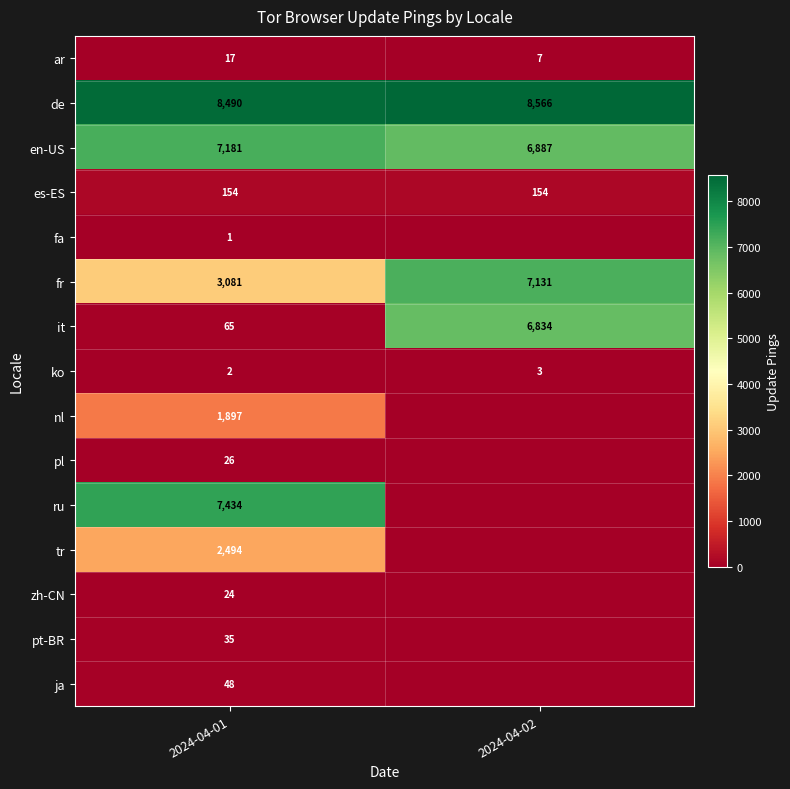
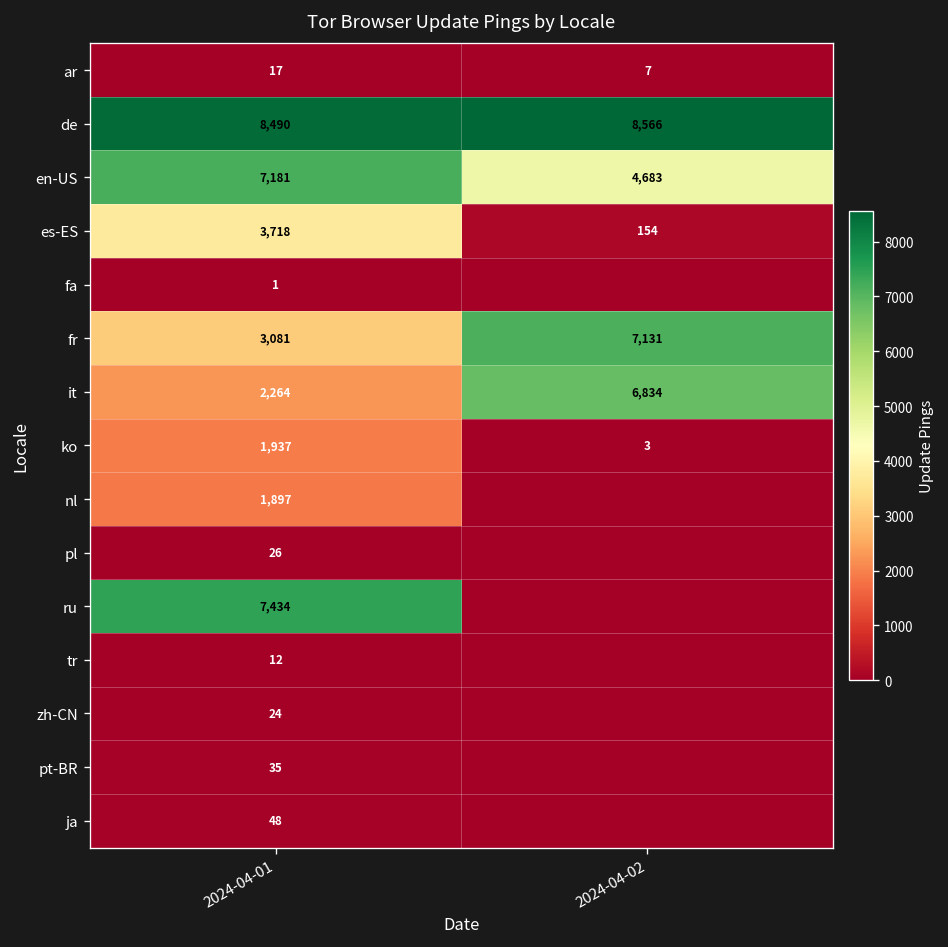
  {
    "ar": {
      "2024-04-01": "17",
      "2024-04-02": "7"
    },
    "de": {
      "2024-04-01": "8,490",
      "2024-04-02": "8,566"
    },
    "en-US": {
      "2024-04-01": "7,181",
-     "2024-04-02": "6,887"
+     "2024-04-02": "4,683"
    },
    "es-ES": {
-     "2024-04-01": "154",
+     "2024-04-01": "3,718",
      "2024-04-02": "154"
    },
    "fa": {
      "2024-04-01": "1"
    },
    "fr": {
      "2024-04-01": "3,081",
      "2024-04-02": "7,131"
    },
    "it": {
-     "2024-04-01": "65",
+     "2024-04-01": "2,264",
      "2024-04-02": "6,834"
    },
    "ko": {
-     "2024-04-01": "2",
+     "2024-04-01": "1,937",
      "2024-04-02": "3"
    },
    "nl": {
      "2024-04-01": "1,897"
    },
    "pl": {
      "2024-04-01": "26"
    },
    "ru": {
      "2024-04-01": "7,434"
    },
    "tr": {
-     "2024-04-01": "2,494"
+     "2024-04-01": "12"
    },
    "zh-CN": {
      "2024-04-01": "24"
    },
    "pt-BR": {
      "2024-04-01": "35"
    },
    "ja": {
      "2024-04-01": "48"
    }
  }
